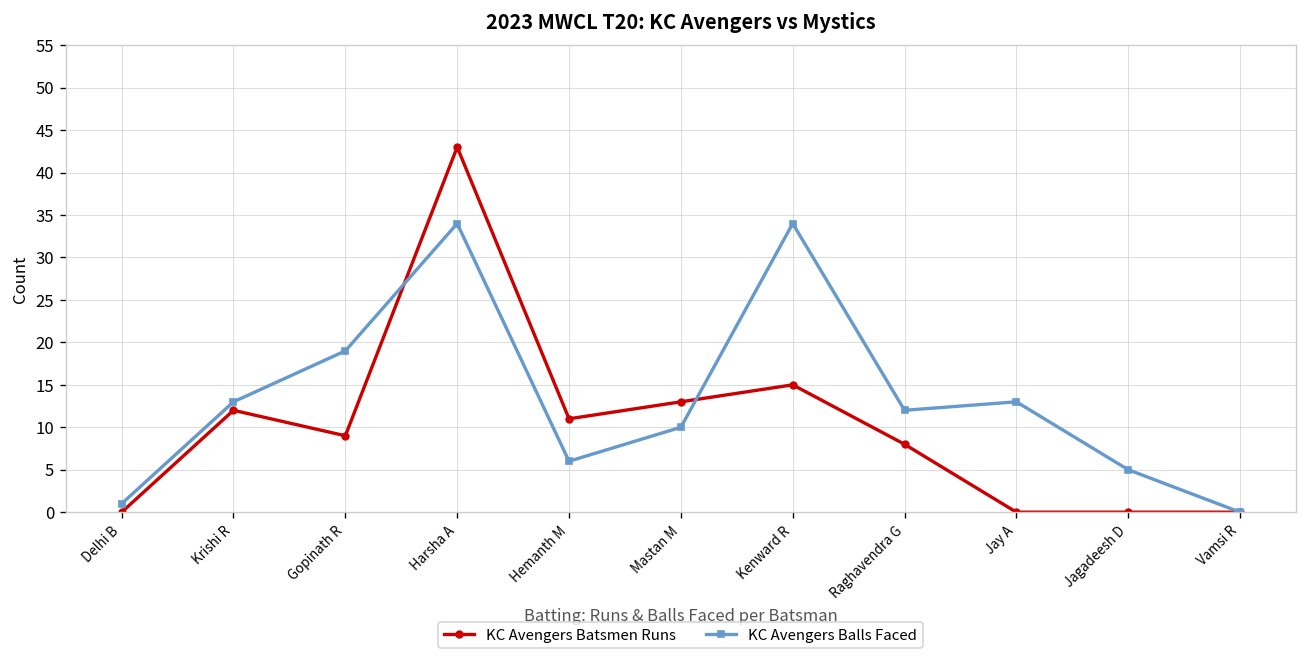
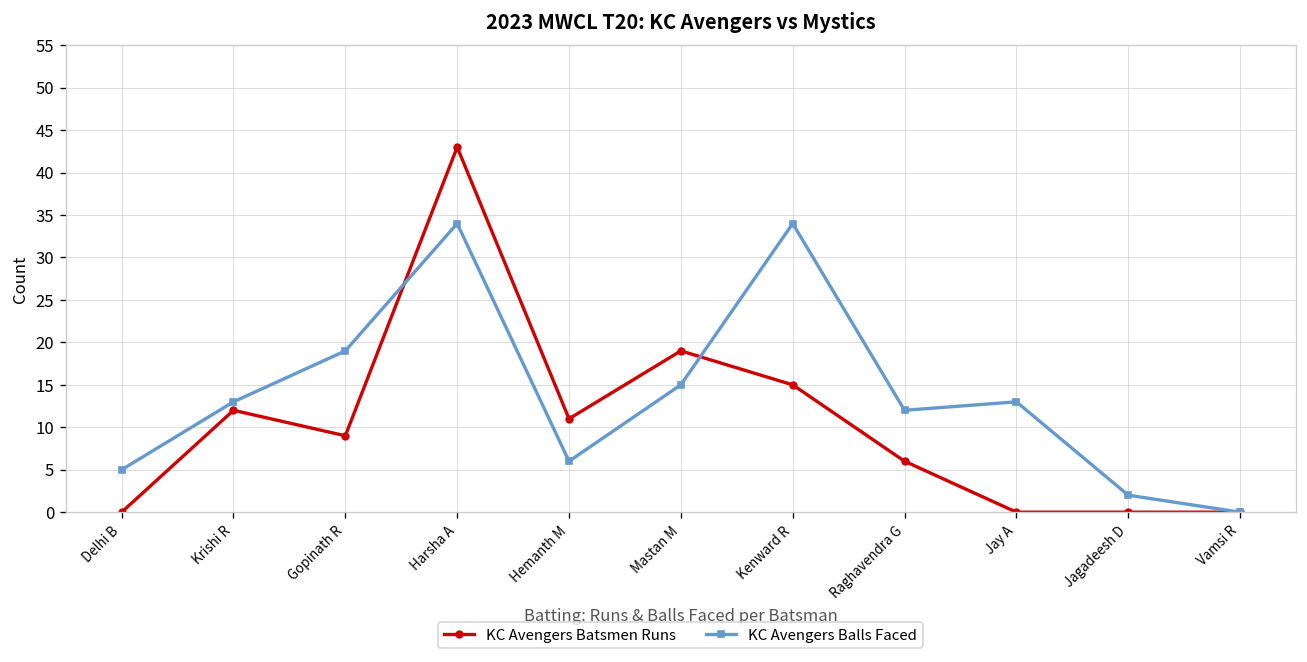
  {
    "KC Avengers Batsmen Runs": {
      "Delhi B": 0,
      "Krishi R": 12,
      "Gopinath R": 9,
      "Harsha A": 43,
      "Hemanth M": 11,
-     "Mastan M": 13,
+     "Mastan M": 19,
      "Kenward R": 15,
-     "Raghavendra G": 8,
+     "Raghavendra G": 6,
      "Jay A": 0,
      "Jagadeesh D": 0
    },
    "KC Avengers Balls Faced": {
-     "Delhi B": 1,
+     "Delhi B": 5,
      "Krishi R": 13,
      "Gopinath R": 19,
      "Harsha A": 34,
      "Hemanth M": 6,
-     "Mastan M": 10,
+     "Mastan M": 15,
      "Kenward R": 34,
      "Raghavendra G": 12,
      "Jay A": 13,
-     "Jagadeesh D": 5
+     "Jagadeesh D": 2
    }
  }
